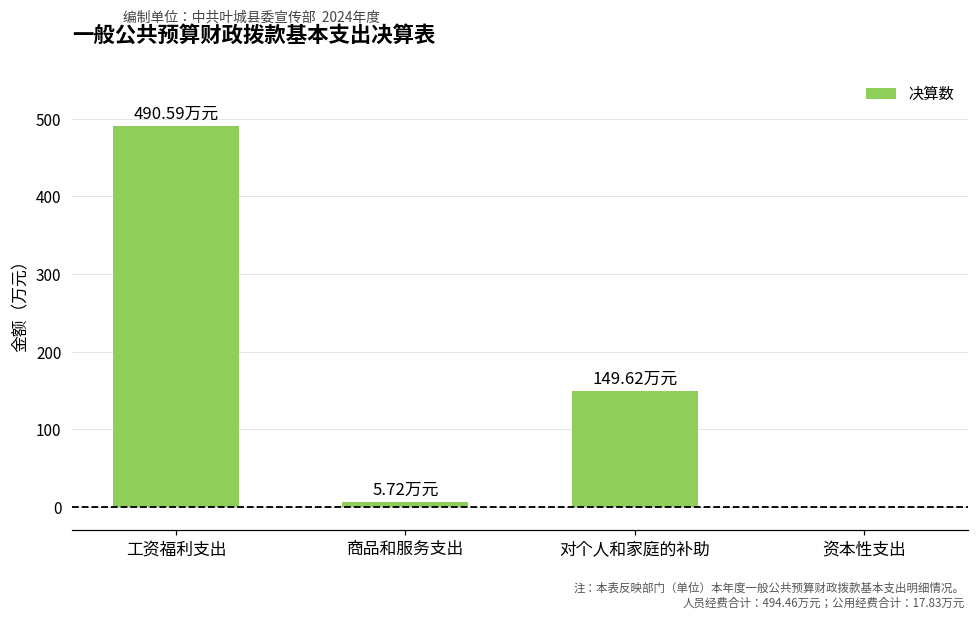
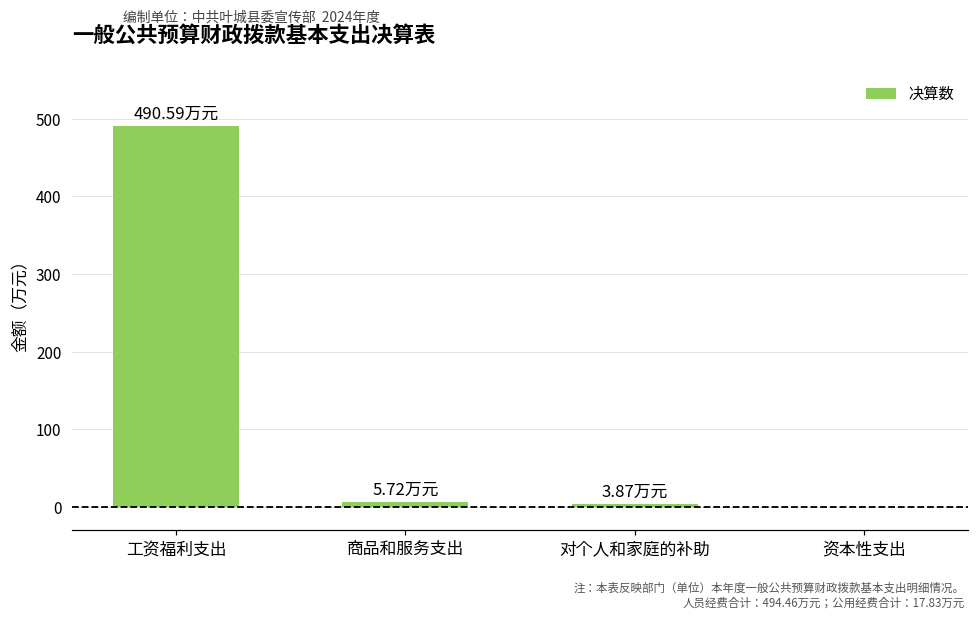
  {
    "工资福利支出": 490.59,
    "商品和服务支出": 5.72,
-   "对个人和家庭的补助": 149.62
+   "对个人和家庭的补助": 3.87
  }
